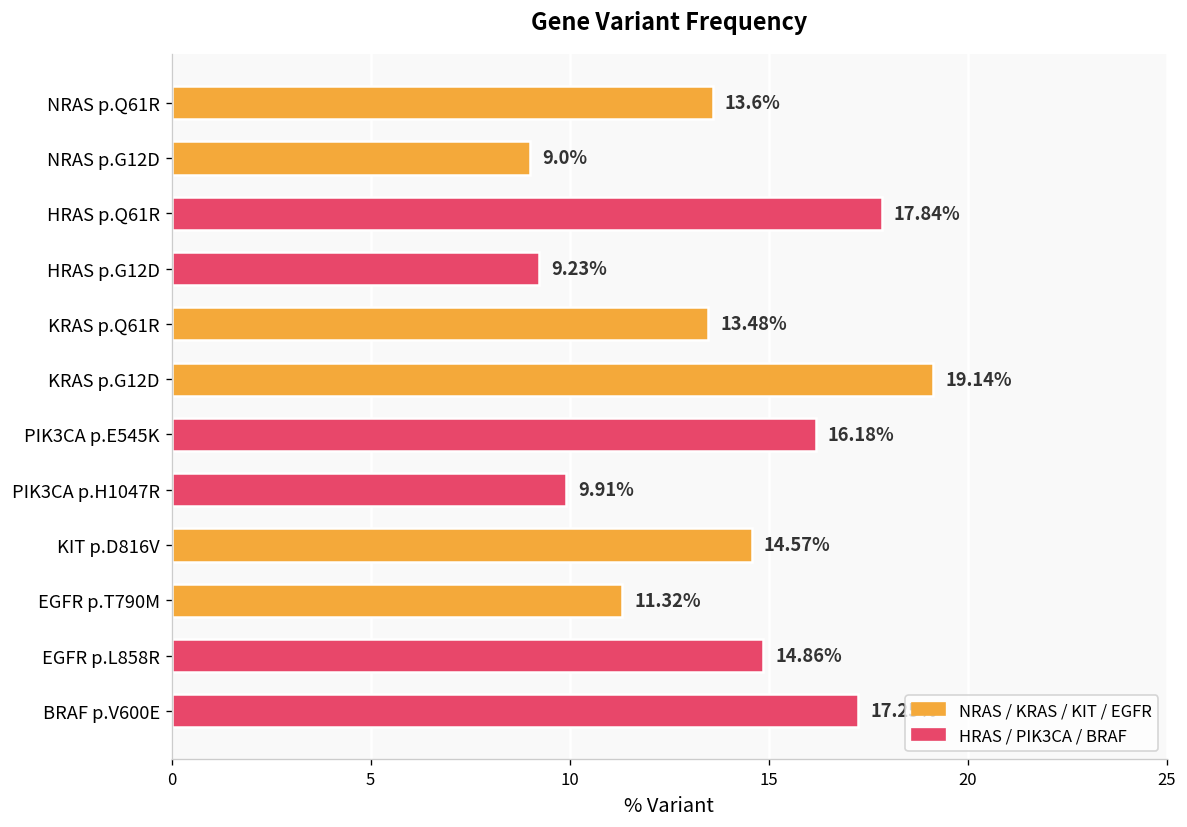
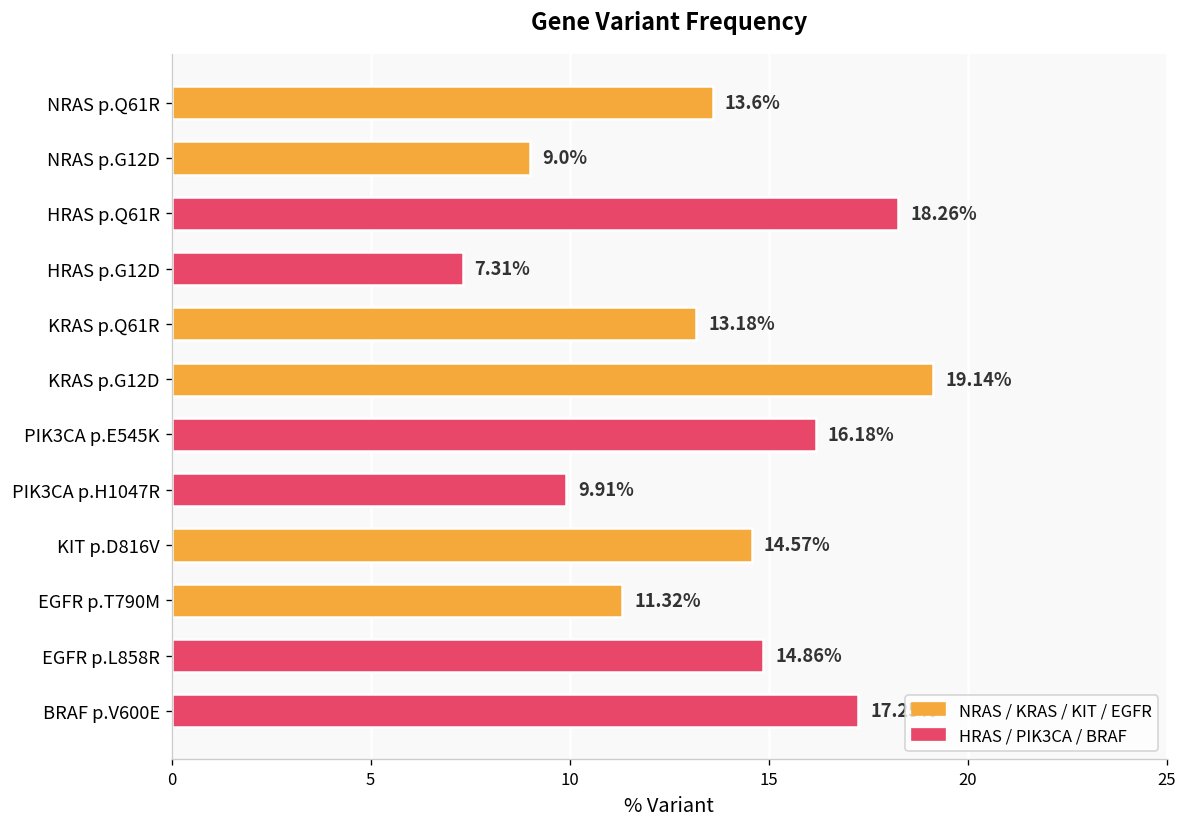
  {
    "NRAS p.Q61R": "13.6%",
    "NRAS p.G12D": "9.0%",
-   "HRAS p.Q61R": "17.84%",
-   "HRAS p.G12D": "9.23%",
-   "KRAS p.Q61R": "13.48%",
+   "HRAS p.Q61R": "18.26%",
+   "HRAS p.G12D": "7.31%",
+   "KRAS p.Q61R": "13.18%",
    "KRAS p.G12D": "19.14%",
    "PIK3CA p.E545K": "16.18%",
    "PIK3CA p.H1047R": "9.91%",
    "KIT p.D816V": "14.57%",
    "EGFR p.T790M": "11.32%",
    "EGFR p.L858R": "14.86%"
  }
